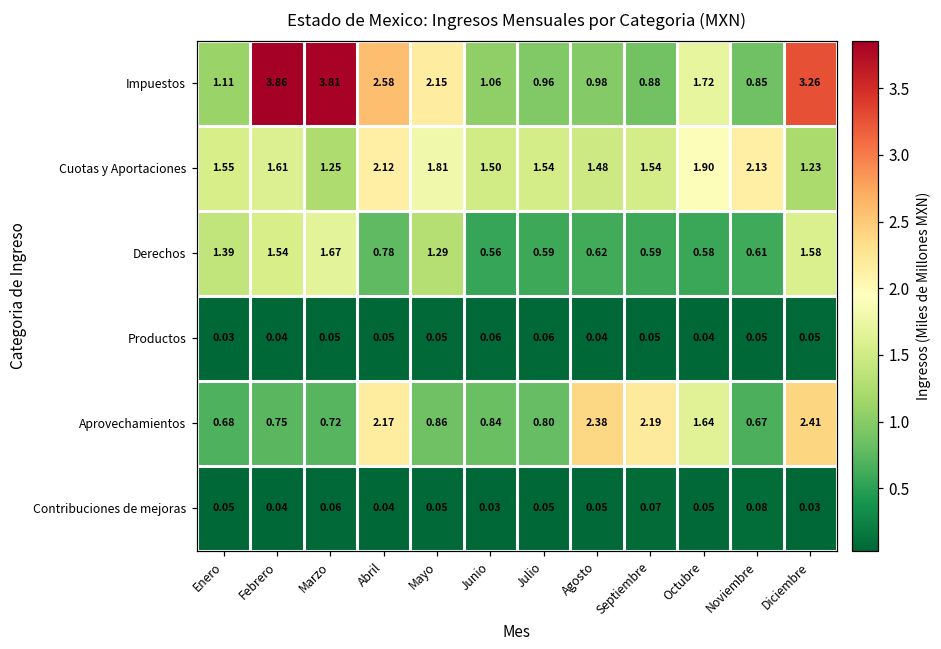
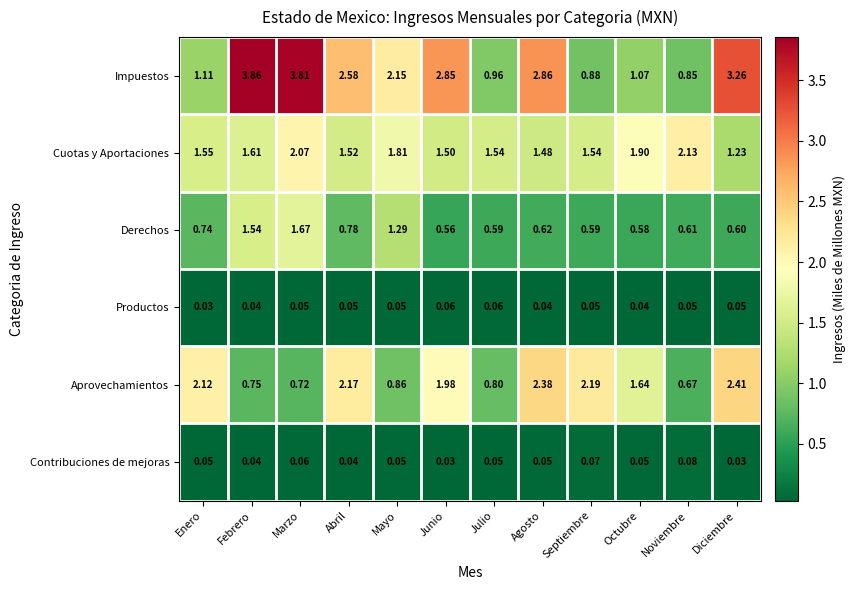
  {
    "Impuestos": {
      "Enero": 1.11,
      "Febrero": 3.86,
      "Marzo": 3.81,
      "Abril": 2.58,
      "Mayo": 2.15,
-     "Junio": 1.06,
+     "Junio": 2.85,
      "Julio": 0.96,
-     "Agosto": 0.98,
+     "Agosto": 2.86,
      "Septiembre": 0.88,
-     "Octubre": 1.72,
+     "Octubre": 1.07,
      "Noviembre": 0.85,
      "Diciembre": 3.26
    },
    "Cuotas y Aportaciones": {
      "Enero": 1.55,
      "Febrero": 1.61,
-     "Marzo": 1.25,
-     "Abril": 2.12,
+     "Marzo": 2.07,
+     "Abril": 1.52,
      "Mayo": 1.81,
      "Junio": 1.50,
      "Julio": 1.54,
      "Agosto": 1.48,
      "Septiembre": 1.54,
      "Octubre": 1.90,
      "Noviembre": 2.13,
      "Diciembre": 1.23
    },
    "Derechos": {
-     "Enero": 1.39,
+     "Enero": 0.74,
      "Febrero": 1.54,
      "Marzo": 1.67,
      "Abril": 0.78,
      "Mayo": 1.29,
      "Junio": 0.56,
      "Julio": 0.59,
      "Agosto": 0.62,
      "Septiembre": 0.59,
      "Octubre": 0.58,
      "Noviembre": 0.61,
-     "Diciembre": 1.58
+     "Diciembre": 0.60
    },
    "Productos": {
      "Enero": 0.03,
      "Febrero": 0.04,
      "Marzo": 0.05,
      "Abril": 0.05,
      "Mayo": 0.05,
      "Junio": 0.06,
      "Julio": 0.06,
      "Agosto": 0.04,
      "Septiembre": 0.05,
      "Octubre": 0.04,
      "Noviembre": 0.05,
      "Diciembre": 0.05
    },
    "Aprovechamientos": {
-     "Enero": 0.68,
+     "Enero": 2.12,
      "Febrero": 0.75,
      "Marzo": 0.72,
      "Abril": 2.17,
      "Mayo": 0.86,
-     "Junio": 0.84,
+     "Junio": 1.98,
      "Julio": 0.80,
      "Agosto": 2.38,
      "Septiembre": 2.19,
      "Octubre": 1.64,
      "Noviembre": 0.67,
      "Diciembre": 2.41
    },
    "Contribuciones de mejoras": {
      "Enero": 0.05,
      "Febrero": 0.04,
      "Marzo": 0.06,
      "Abril": 0.04,
      "Mayo": 0.05,
      "Junio": 0.03,
      "Julio": 0.05,
      "Agosto": 0.05,
      "Septiembre": 0.07,
      "Octubre": 0.05,
      "Noviembre": 0.08,
      "Diciembre": 0.03
    }
  }
